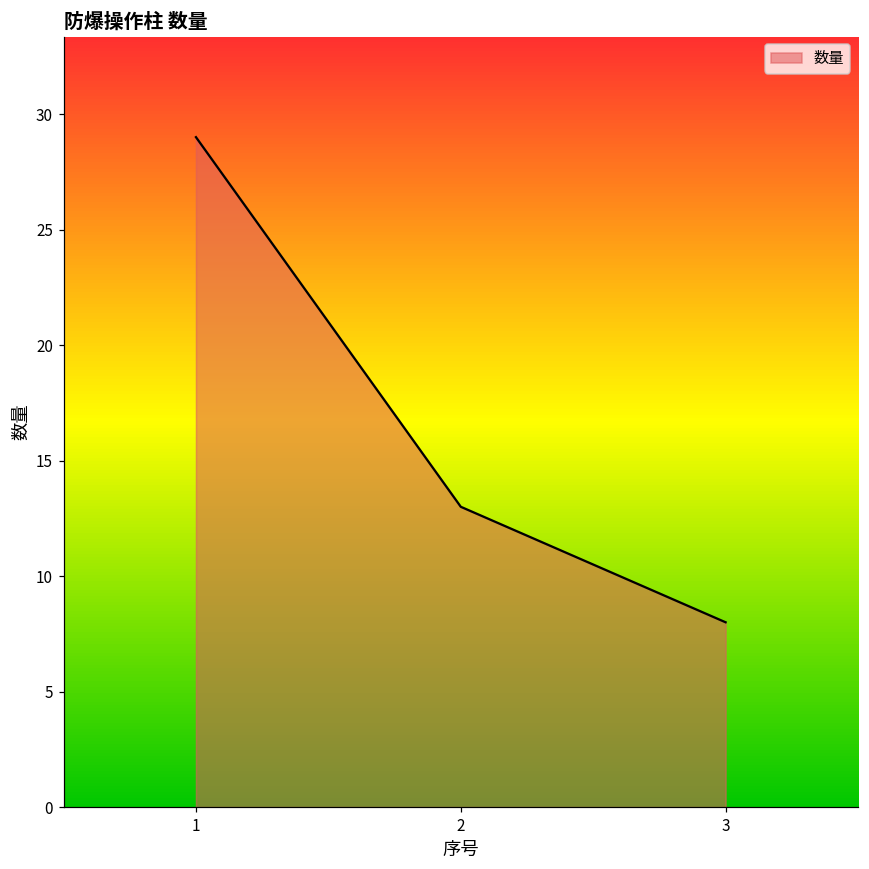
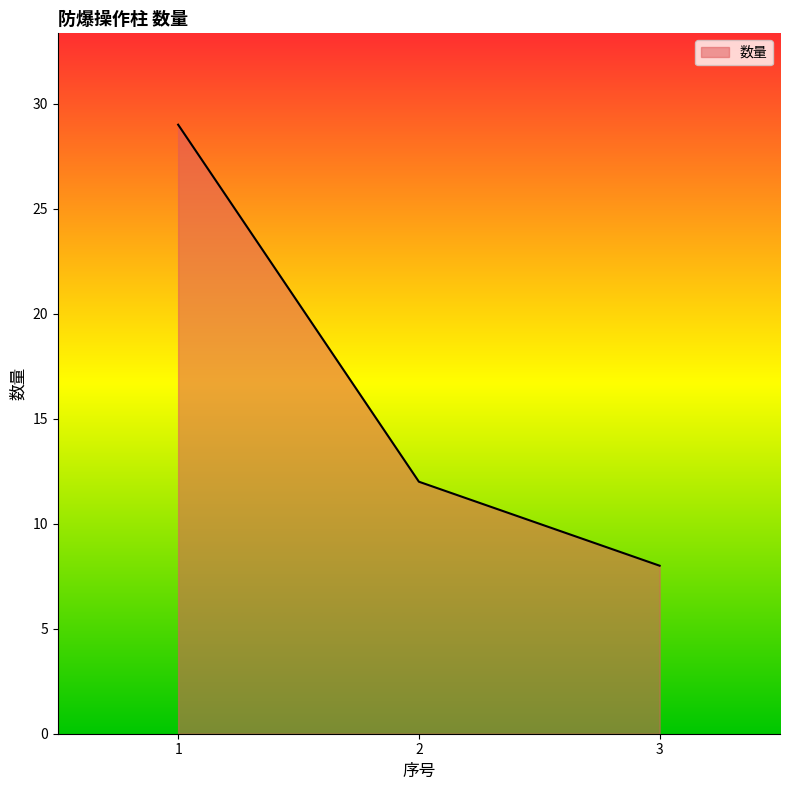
  {
    "1": 29,
-   "2": 13,
+   "2": 12,
    "3": 8
  }
